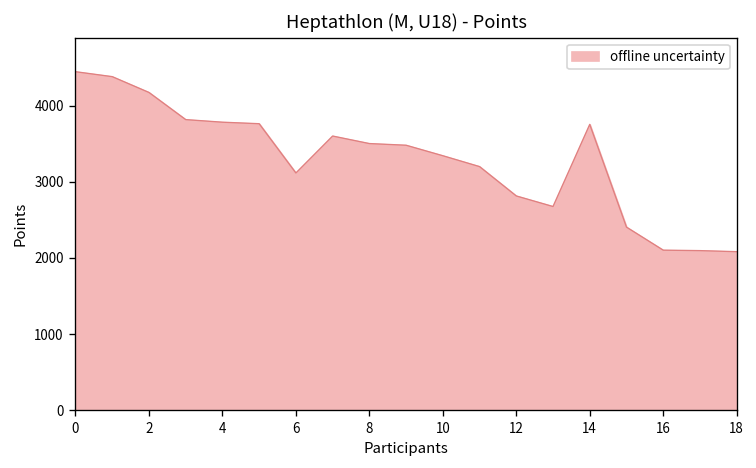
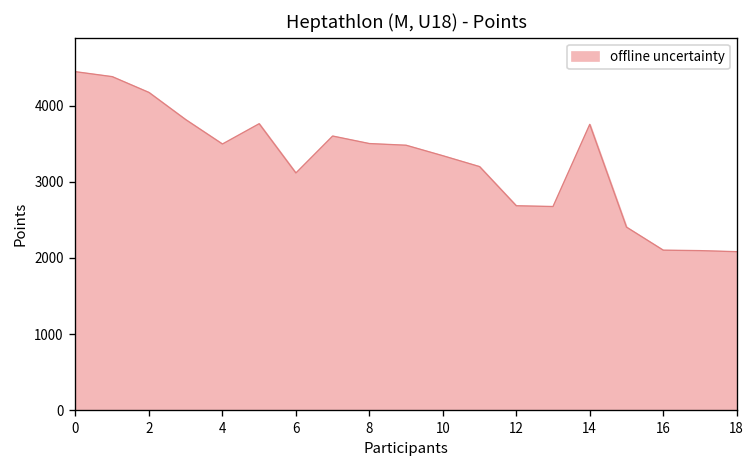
  {
    "0": 4500,
    "2": 4200,
-   "4": 3800,
+   "4": 3500,
    "6": 3100,
    "8": 3500,
    "10": 3300,
-   "12": 2800,
+   "12": 2700,
    "14": 3800,
    "16": 2100,
    "18": 2100
  }
